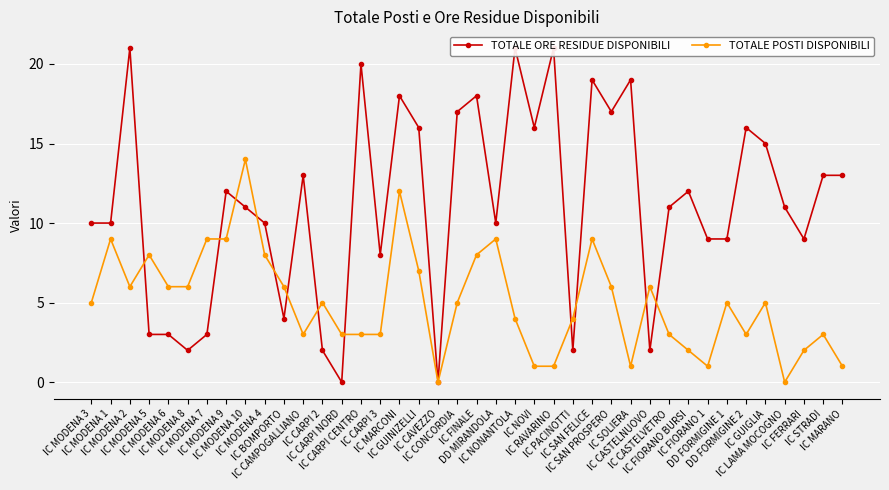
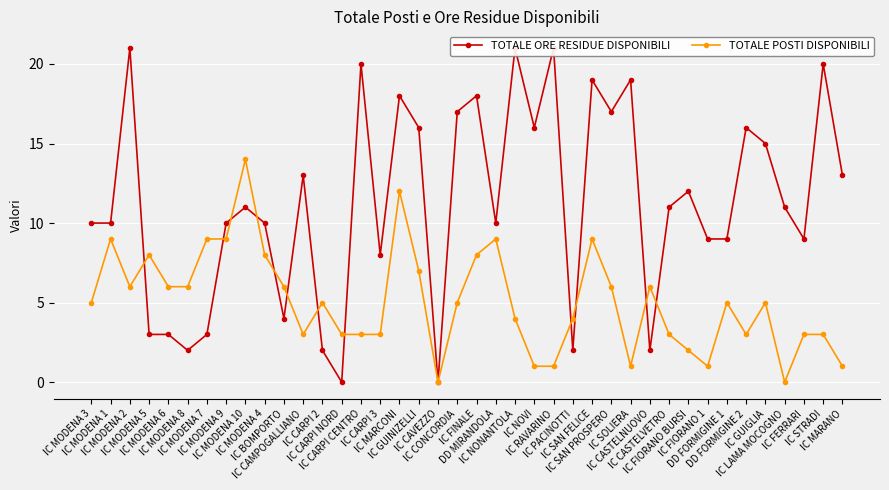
  {
    "TOTALE ORE RESIDUE DISPONIBILI": {
      "IC MODENA 3": 10,
      "IC MODENA 1": 10,
      "IC MODENA 2": 21,
      "IC MODENA 5": 3,
      "IC MODENA 6": 3,
      "IC MODENA 8": 2,
      "IC MODENA 7": 3,
-     "IC MODENA 9": 12,
+     "IC MODENA 9": 10,
      "IC MODENA 10": 11,
      "IC MODENA 4": 10,
      "IC BOMPORTO": 4,
      "IC CAMPOGALLIANO": 13,
      "IC CARPI 2": 2,
      "IC CARPI NORD": 0,
      "IC CARPI CENTRO": 20,
      "IC CARPI 3": 8,
      "IC MARCONI": 18,
      "IC GUINIZELLI": 16,
      "IC CONCORDIA": 17,
      "IC FINALE": 18,
      "DD MIRANDOLA": 10,
      "IC NOVI": 16,
      "IC PACINOTTI": 2,
      "IC SAN FELICE": 19,
      "IC SAN PROSPERO": 17,
      "IC SOLIERA": 19,
      "IC CASTELNUOVO": 2,
      "IC CASTELVETRO": 11,
      "IC FIORANO BURSI": 12,
      "IC FIORANO 1": 9,
      "DD FORMIGINE 1": 9,
      "DD FORMIGINE 2": 16,
      "IC GUIGLIA": 15,
      "IC LAMA MOCOGNO": 11,
      "IC FERRARI": 9,
-     "IC STRADI": 13,
+     "IC STRADI": 20,
      "IC MARANO": 13
    },
    "TOTALE POSTI DISPONIBILI": {
      "IC MODENA 3": 5,
      "IC MODENA 1": 9,
      "IC MODENA 2": 6,
      "IC MODENA 5": 8,
      "IC MODENA 6": 6,
      "IC MODENA 8": 6,
      "IC MODENA 7": 9,
      "IC MODENA 9": 9,
      "IC MODENA 10": 14,
      "IC MODENA 4": 8,
      "IC BOMPORTO": 6,
      "IC CAMPOGALLIANO": 3,
      "IC CARPI 2": 5,
      "IC CARPI NORD": 3,
      "IC CARPI CENTRO": 3,
      "IC CARPI 3": 3,
      "IC MARCONI": 12,
      "IC GUINIZELLI": 7,
      "IC CONCORDIA": 5,
      "IC FINALE": 8,
      "DD MIRANDOLA": 9,
      "IC NONANTOLA": 4,
      "IC NOVI": 1,
      "IC RAVARINO": 1,
      "IC PACINOTTI": 4,
      "IC SAN FELICE": 9,
      "IC SAN PROSPERO": 6,
      "IC SOLIERA": 1,
      "IC CASTELNUOVO": 6,
      "IC CASTELVETRO": 3,
      "IC FIORANO BURSI": 2,
      "IC FIORANO 1": 1,
      "DD FORMIGINE 1": 5,
      "DD FORMIGINE 2": 3,
      "IC GUIGLIA": 5,
      "IC LAMA MOCOGNO": 0,
-     "IC FERRARI": 2,
+     "IC FERRARI": 3,
      "IC STRADI": 3,
      "IC MARANO": 1
    }
  }
